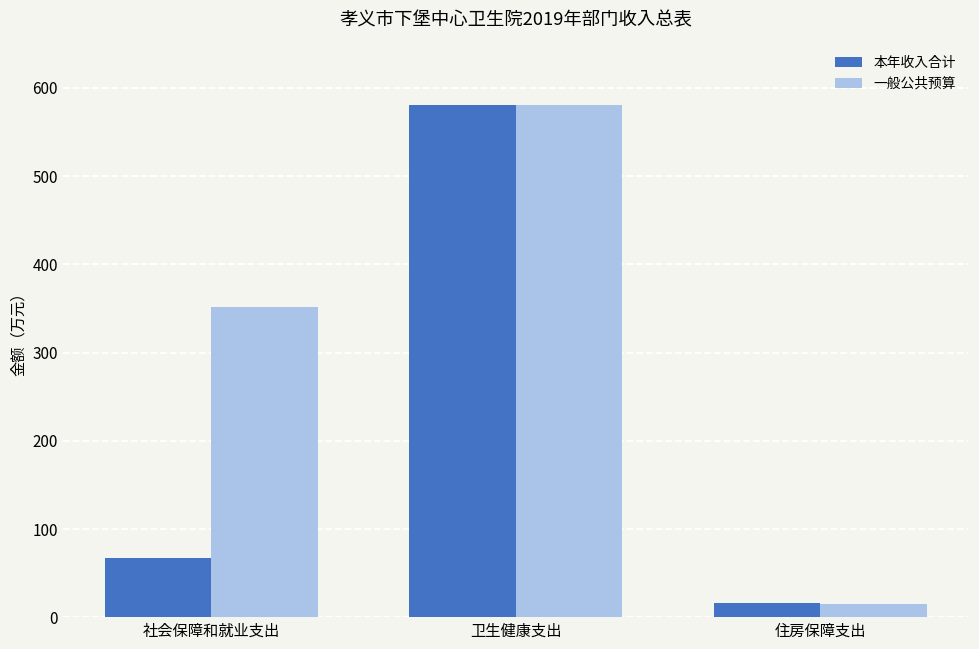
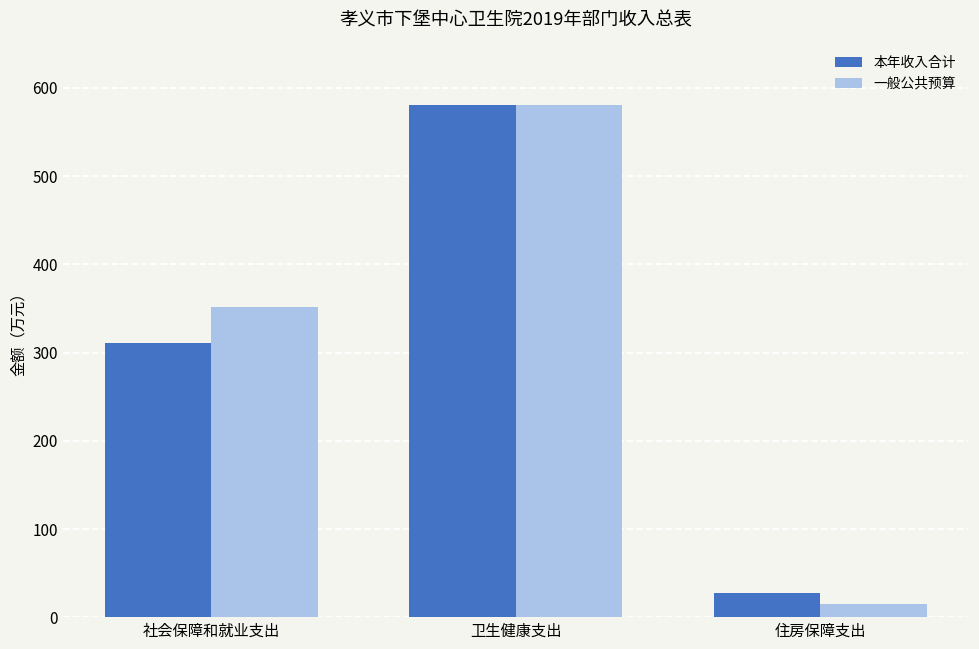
  {
    "本年收入合计": {
-     "社会保障和就业支出": 70,
+     "社会保障和就业支出": 310,
      "卫生健康支出": 580,
-     "住房保障支出": 20
+     "住房保障支出": 30
    },
    "一般公共预算": {
      "社会保障和就业支出": 350,
      "卫生健康支出": 580,
      "住房保障支出": 20
    }
  }
